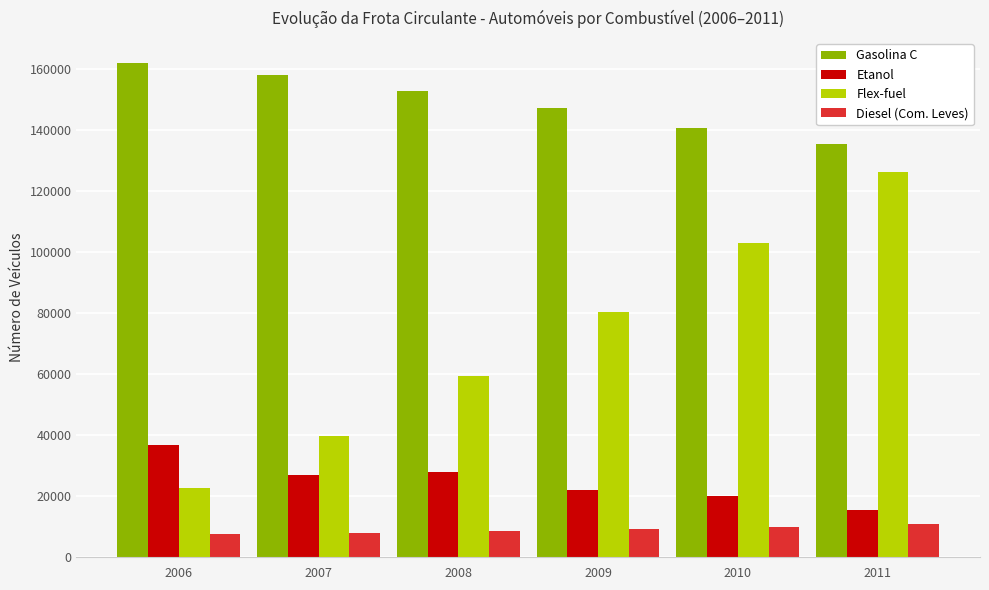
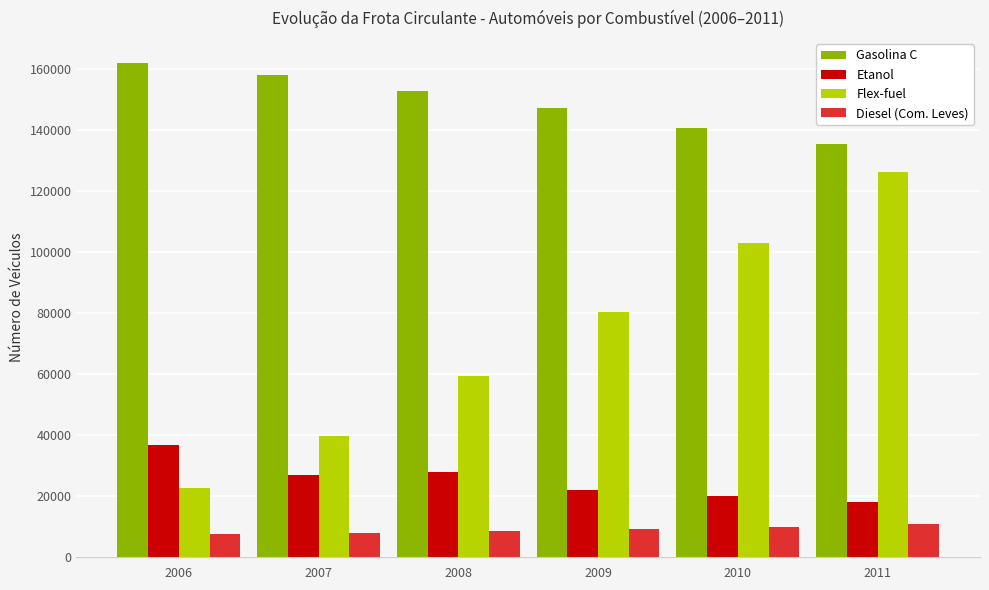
  {
    "Etanol": {
      "2006": 37000,
      "2007": 27000,
      "2008": 28000,
      "2009": 22000,
      "2010": 20000,
-     "2011": 15000
+     "2011": 18000
    },
    "Diesel (Com. Leves)": {
      "2006": 8000,
      "2007": 8000,
      "2008": 9000,
      "2009": 9000,
      "2010": 10000,
      "2011": 11000
    }
  }
